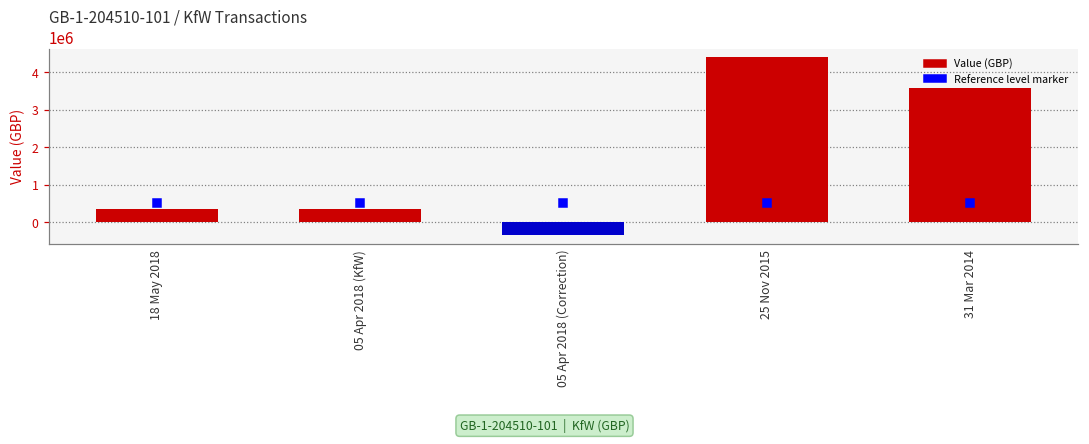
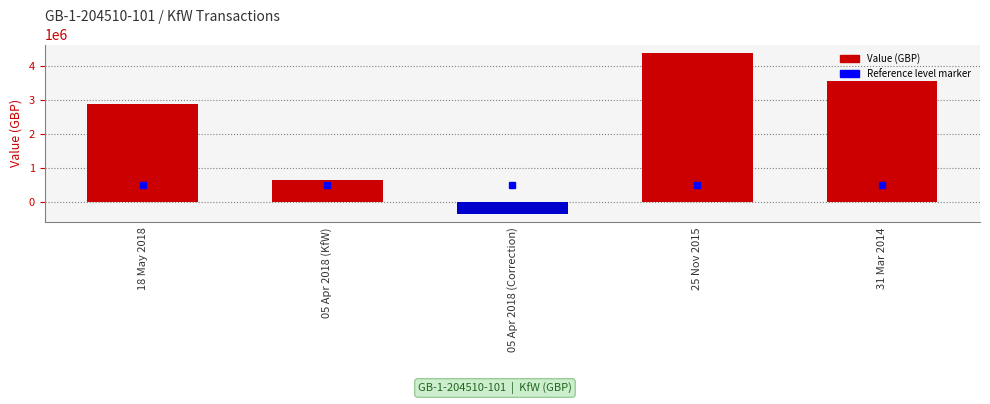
  {
    "Value (GBP)": {
-     "18 May 2018": 400000,
-     "05 Apr 2018 (KfW)": 400000,
+     "18 May 2018": 2900000,
+     "05 Apr 2018 (KfW)": 700000,
      "05 Apr 2018 (Correction)": -400000,
      "25 Nov 2015": 4400000,
      "31 Mar 2014": 3600000
    }
  }
